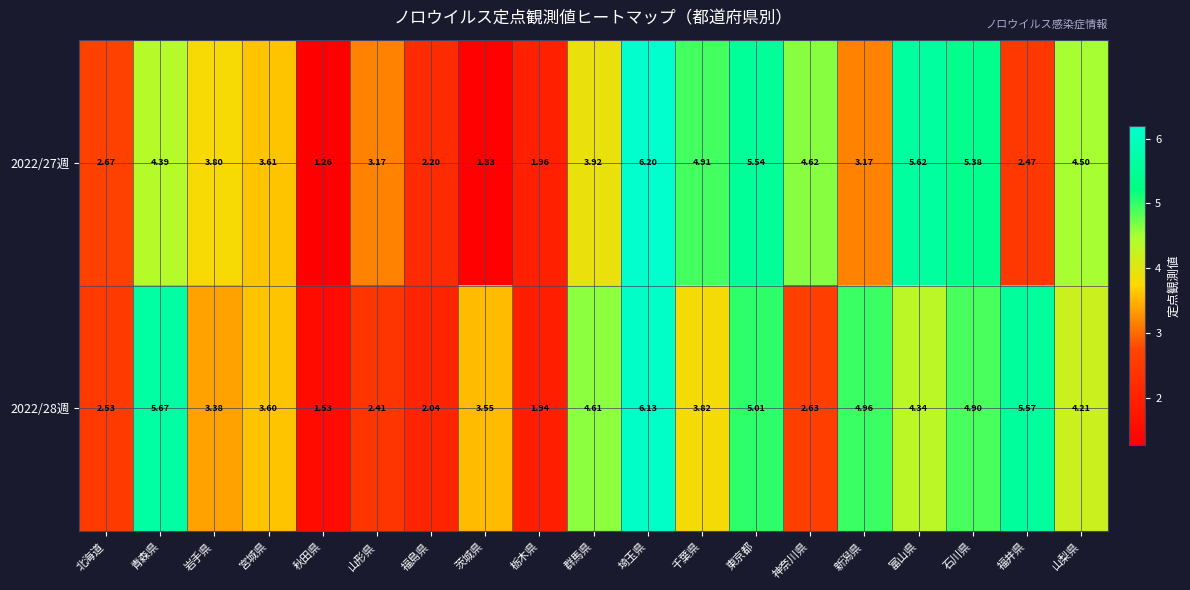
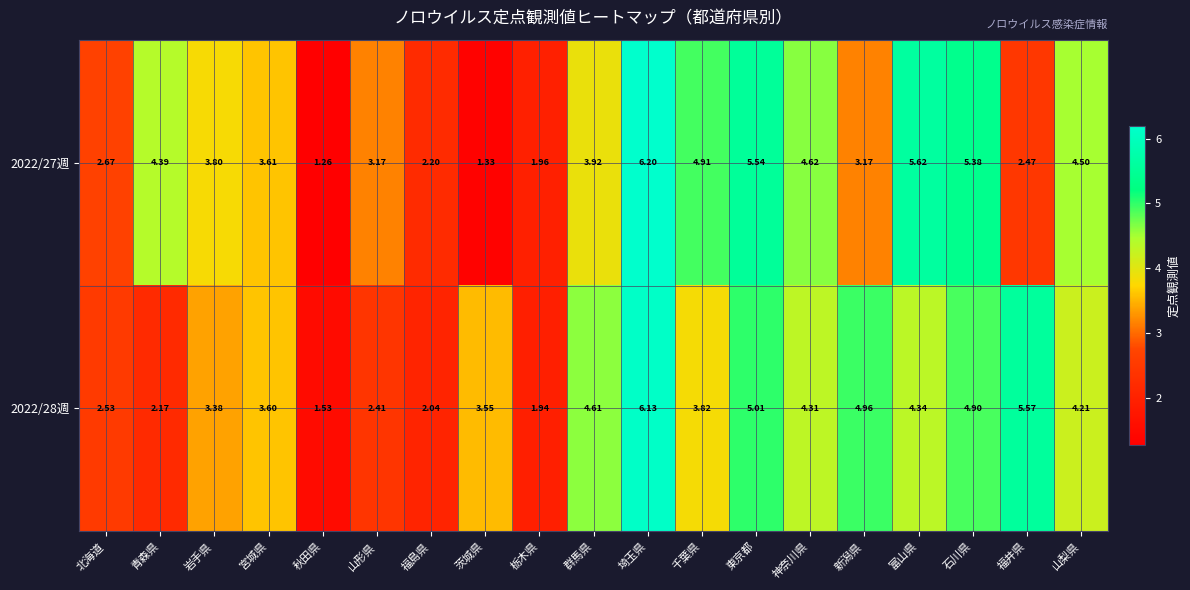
  {
    "2022/27週": {
      "北海道": 2.67,
      "青森県": 4.39,
      "岩手県": 3.80,
      "宮城県": 3.61,
      "秋田県": 1.26,
      "山形県": 3.17,
      "福島県": 2.20,
      "茨城県": 1.33,
      "栃木県": 1.96,
      "群馬県": 3.92,
      "埼玉県": 6.20,
      "千葉県": 4.91,
      "東京都": 5.54,
      "神奈川県": 4.62,
      "新潟県": 3.17,
      "富山県": 5.62,
      "石川県": 5.38,
      "福井県": 2.47,
      "山梨県": 4.50
    },
    "2022/28週": {
      "北海道": 2.53,
-     "青森県": 5.67,
+     "青森県": 2.17,
      "岩手県": 3.38,
      "宮城県": 3.60,
      "秋田県": 1.53,
      "山形県": 2.41,
      "福島県": 2.04,
      "茨城県": 3.55,
      "栃木県": 1.94,
      "群馬県": 4.61,
      "埼玉県": 6.13,
      "千葉県": 3.82,
      "東京都": 5.01,
-     "神奈川県": 2.63,
+     "神奈川県": 4.31,
      "新潟県": 4.96,
      "富山県": 4.34,
      "石川県": 4.90,
      "福井県": 5.57,
      "山梨県": 4.21
    }
  }
